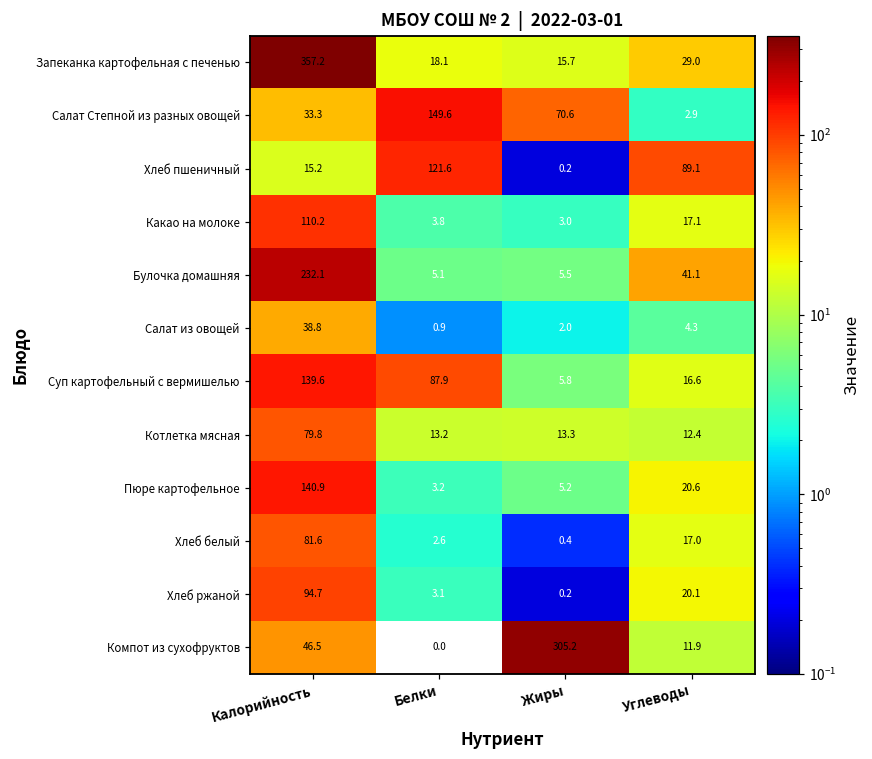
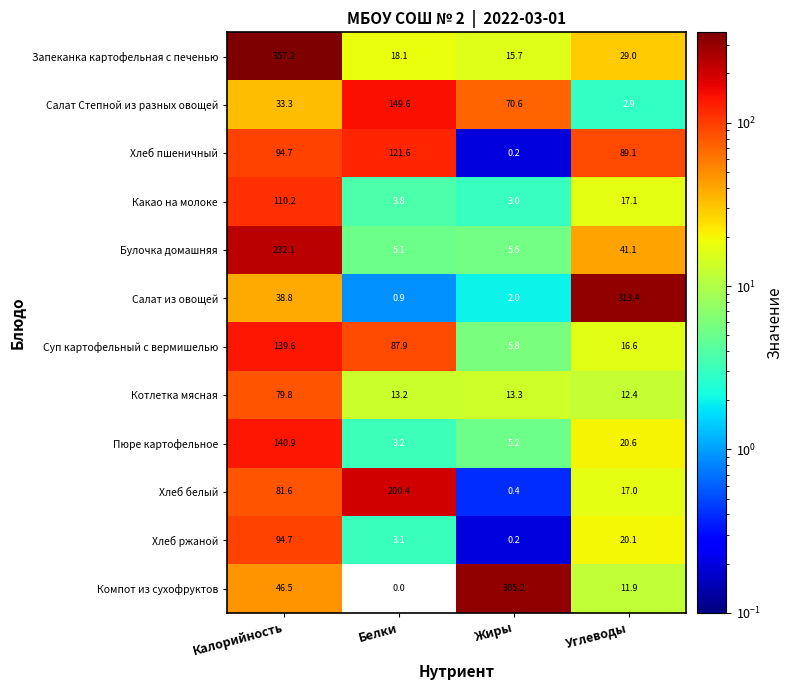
  {
    "Запеканка картофельная с печенью": {
      "Калорийность": 357.2,
      "Белки": 18.1,
      "Жиры": 15.7,
      "Углеводы": 29.0
    },
    "Салат Степной из разных овощей": {
      "Калорийность": 33.3,
      "Белки": 149.6,
      "Жиры": 70.6,
      "Углеводы": 2.9
    },
    "Хлеб пшеничный": {
-     "Калорийность": 15.2,
+     "Калорийность": 94.7,
      "Белки": 121.6,
      "Жиры": 0.2,
      "Углеводы": 89.1
    },
    "Какао на молоке": {
      "Калорийность": 110.2,
      "Белки": 3.8,
      "Жиры": 3.0,
      "Углеводы": 17.1
    },
    "Булочка домашняя": {
      "Калорийность": 232.1,
      "Белки": 5.1,
      "Жиры": 5.5,
      "Углеводы": 41.1
    },
    "Салат из овощей": {
      "Калорийность": 38.8,
      "Белки": 0.9,
      "Жиры": 2.0,
-     "Углеводы": 4.3
+     "Углеводы": 313.4
    },
    "Суп картофельный с вермишелью": {
      "Калорийность": 139.6,
      "Белки": 87.9,
      "Жиры": 5.8,
      "Углеводы": 16.6
    },
    "Котлетка мясная": {
      "Калорийность": 79.8,
      "Белки": 13.2,
      "Жиры": 13.3,
      "Углеводы": 12.4
    },
    "Пюре картофельное": {
      "Калорийность": 140.9,
      "Белки": 3.2,
      "Жиры": 5.2,
      "Углеводы": 20.6
    },
    "Хлеб белый": {
      "Калорийность": 81.6,
-     "Белки": 2.6,
+     "Белки": 200.4,
      "Жиры": 0.4,
      "Углеводы": 17.0
    },
    "Хлеб ржаной": {
      "Калорийность": 94.7,
      "Белки": 3.1,
      "Жиры": 0.2,
      "Углеводы": 20.1
    },
    "Компот из сухофруктов": {
      "Калорийность": 46.5,
      "Белки": 0.0,
      "Жиры": 305.2,
      "Углеводы": 11.9
    }
  }
